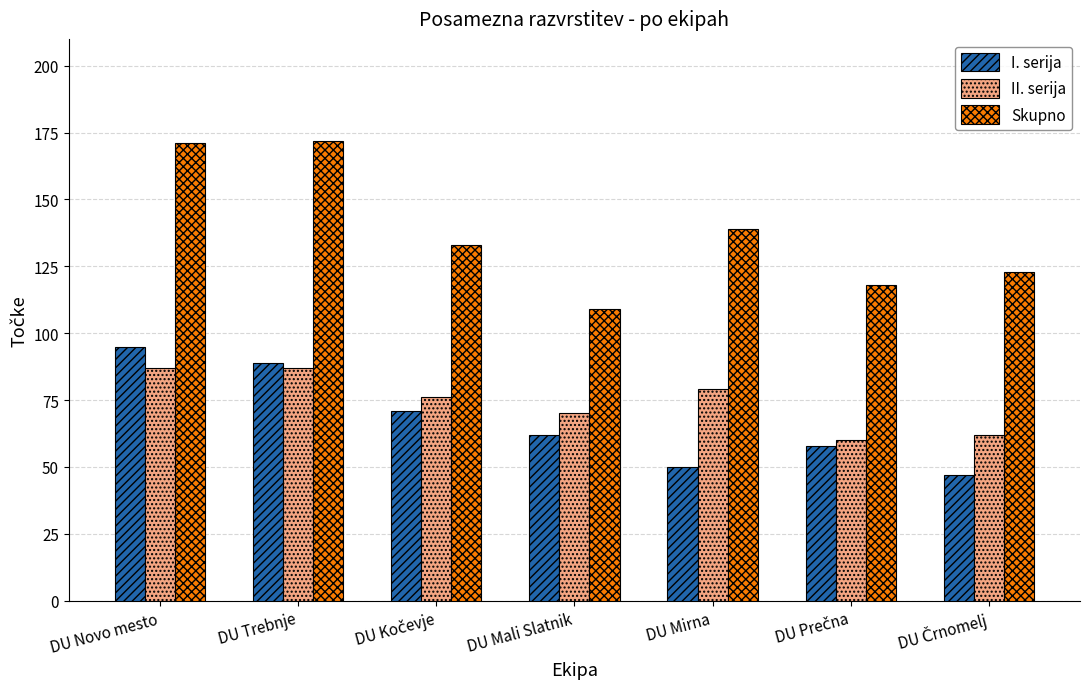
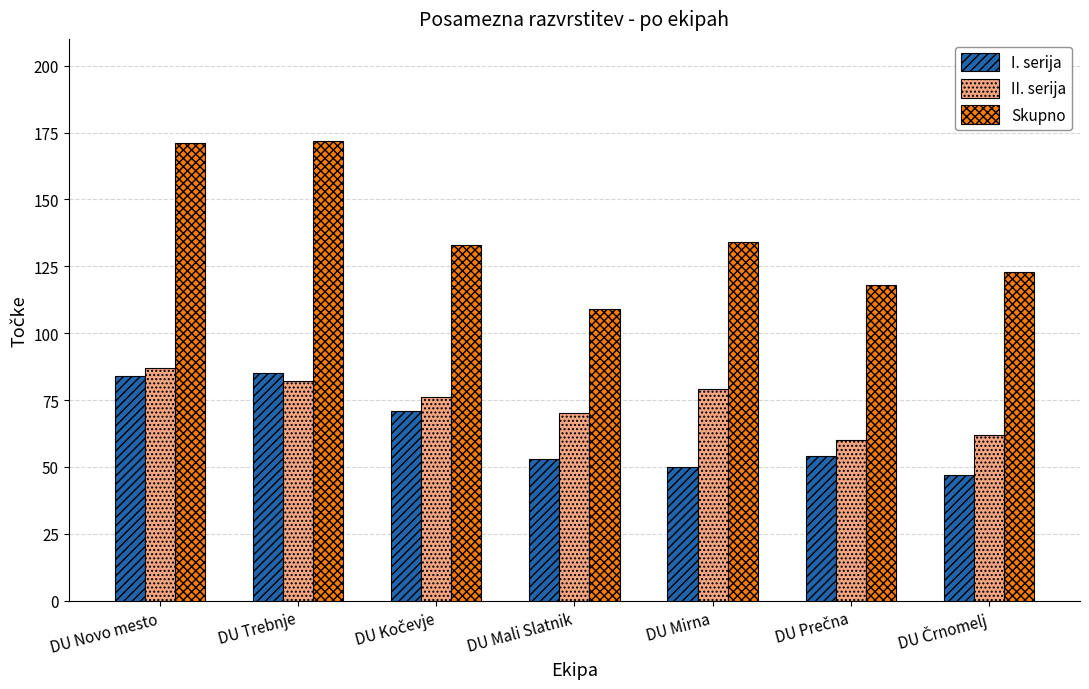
  {
    "I. serija": {
-     "DU Novo mesto": 95,
-     "DU Trebnje": 89,
+     "DU Novo mesto": 84,
+     "DU Trebnje": 85,
      "DU Kočevje": 71,
-     "DU Mali Slatnik": 62,
+     "DU Mali Slatnik": 53,
      "DU Mirna": 50,
-     "DU Prečna": 58,
+     "DU Prečna": 54,
      "DU Črnomelj": 47
    },
    "II. serija": {
      "DU Novo mesto": 87,
-     "DU Trebnje": 87,
+     "DU Trebnje": 82,
      "DU Kočevje": 76,
      "DU Mali Slatnik": 70,
      "DU Mirna": 79,
      "DU Prečna": 60,
      "DU Črnomelj": 62
    },
    "Skupno": {
      "DU Novo mesto": 171,
      "DU Trebnje": 172,
      "DU Kočevje": 133,
      "DU Mali Slatnik": 109,
-     "DU Mirna": 139,
+     "DU Mirna": 134,
      "DU Prečna": 118,
      "DU Črnomelj": 123
    }
  }
